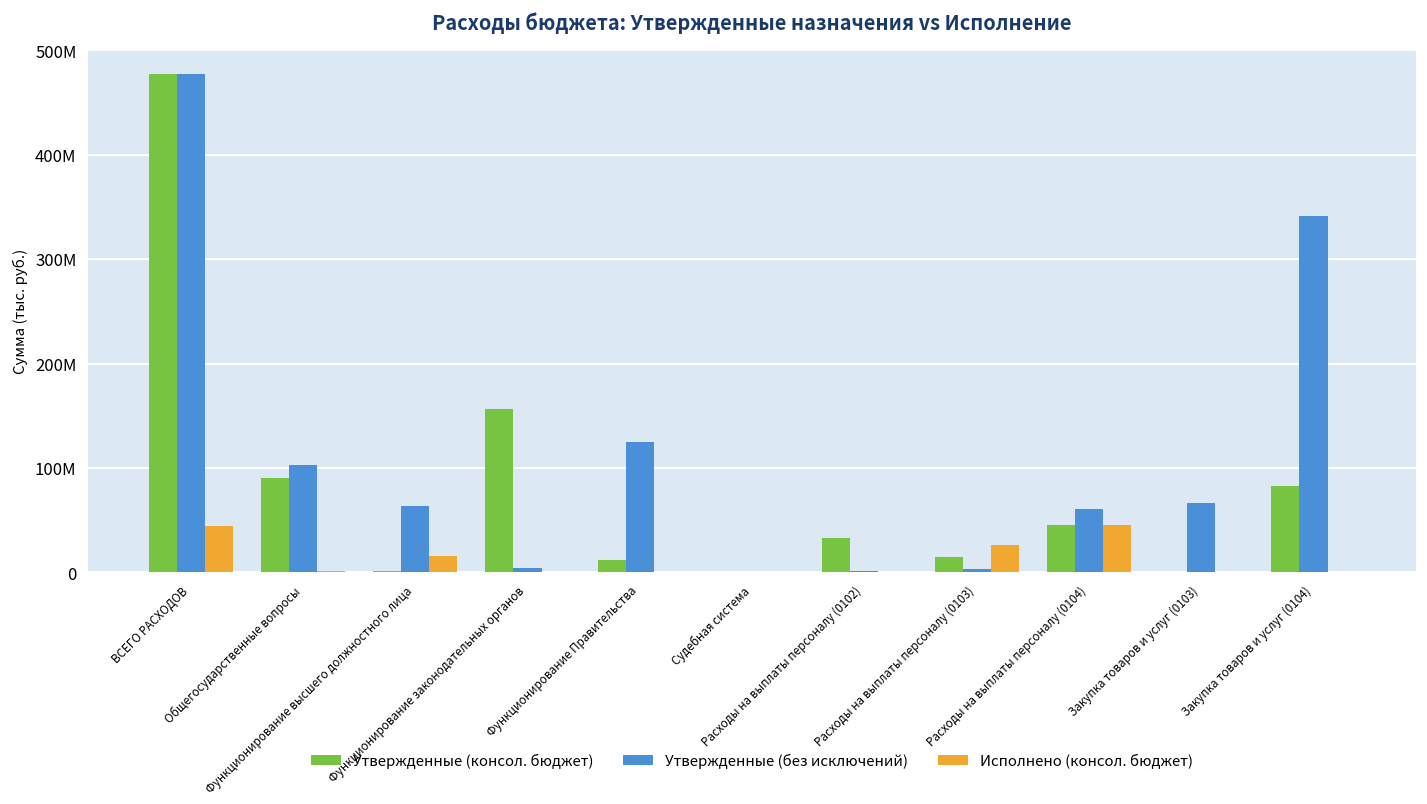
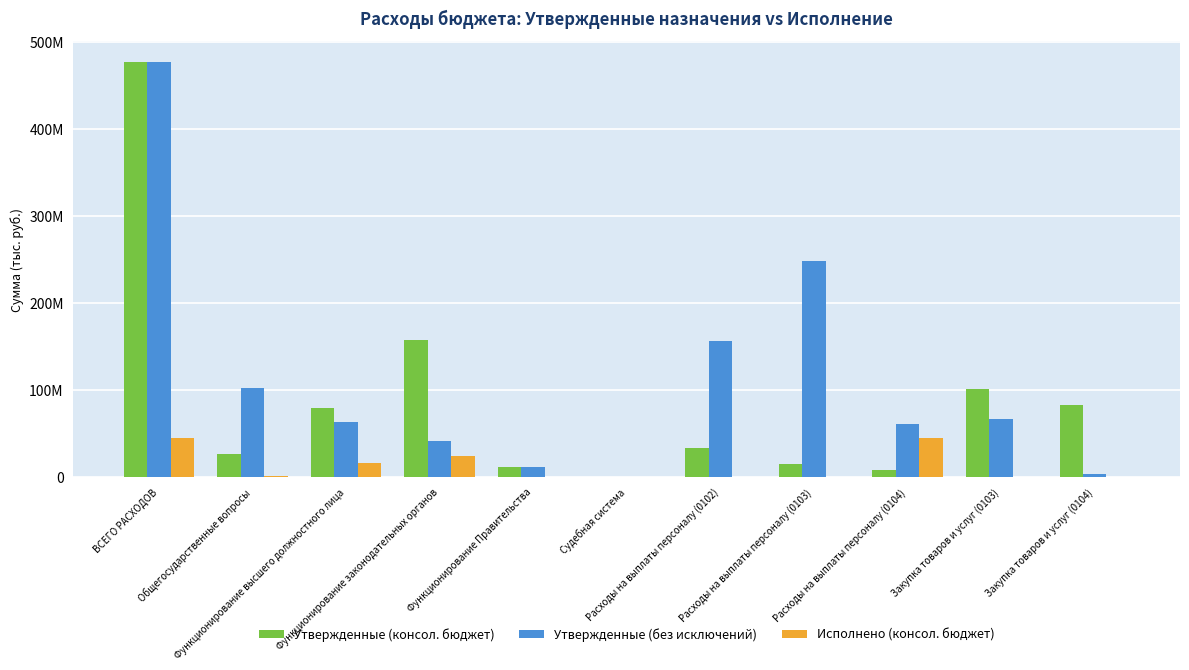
  {
    "Утвержденные (консол. бюджет)": {
      "ВСЕГО РАСХОДОВ": 480000000,
-     "Общегосударственные вопросы": 90000000,
-     "Функционирование высшего должностного лица": 0,
+     "Общегосударственные вопросы": 30000000,
+     "Функционирование высшего должностного лица": 80000000,
      "Функционирование законодательных органов": 160000000,
      "Функционирование Правительства": 10000000,
      "Расходы на выплаты персоналу (0102)": 30000000,
      "Расходы на выплаты персоналу (0103)": 10000000,
-     "Расходы на выплаты персоналу (0104)": 50000000,
-     "Закупка товаров и услуг (0103)": 0,
+     "Расходы на выплаты персоналу (0104)": 10000000,
+     "Закупка товаров и услуг (0103)": 100000000,
      "Закупка товаров и услуг (0104)": 80000000
    },
    "Утвержденные (без исключений)": {
      "ВСЕГО РАСХОДОВ": 480000000,
      "Общегосударственные вопросы": 100000000,
      "Функционирование высшего должностного лица": 60000000,
-     "Функционирование законодательных органов": 0,
-     "Функционирование Правительства": 130000000,
-     "Расходы на выплаты персоналу (0102)": 0,
-     "Расходы на выплаты персоналу (0103)": 0,
+     "Функционирование законодательных органов": 40000000,
+     "Функционирование Правительства": 10000000,
+     "Расходы на выплаты персоналу (0102)": 160000000,
+     "Расходы на выплаты персоналу (0103)": 250000000,
      "Расходы на выплаты персоналу (0104)": 60000000,
      "Закупка товаров и услуг (0103)": 70000000,
-     "Закупка товаров и услуг (0104)": 340000000
+     "Закупка товаров и услуг (0104)": 0
    },
    "Исполнено (консол. бюджет)": {
      "ВСЕГО РАСХОДОВ": 40000000,
      "Функционирование высшего должностного лица": 20000000,
-     "Функционирование законодательных органов": 0,
+     "Функционирование законодательных органов": 20000000,
      "Судебная система": 0,
-     "Расходы на выплаты персоналу (0103)": 30000000,
+     "Расходы на выплаты персоналу (0103)": 0,
      "Расходы на выплаты персоналу (0104)": 40000000
    }
  }
